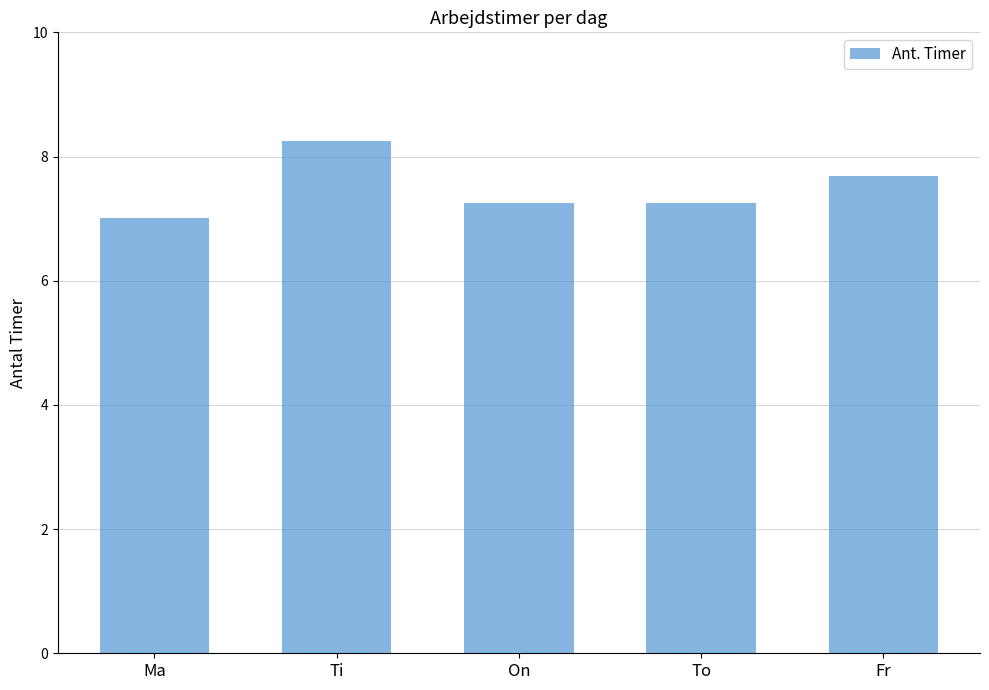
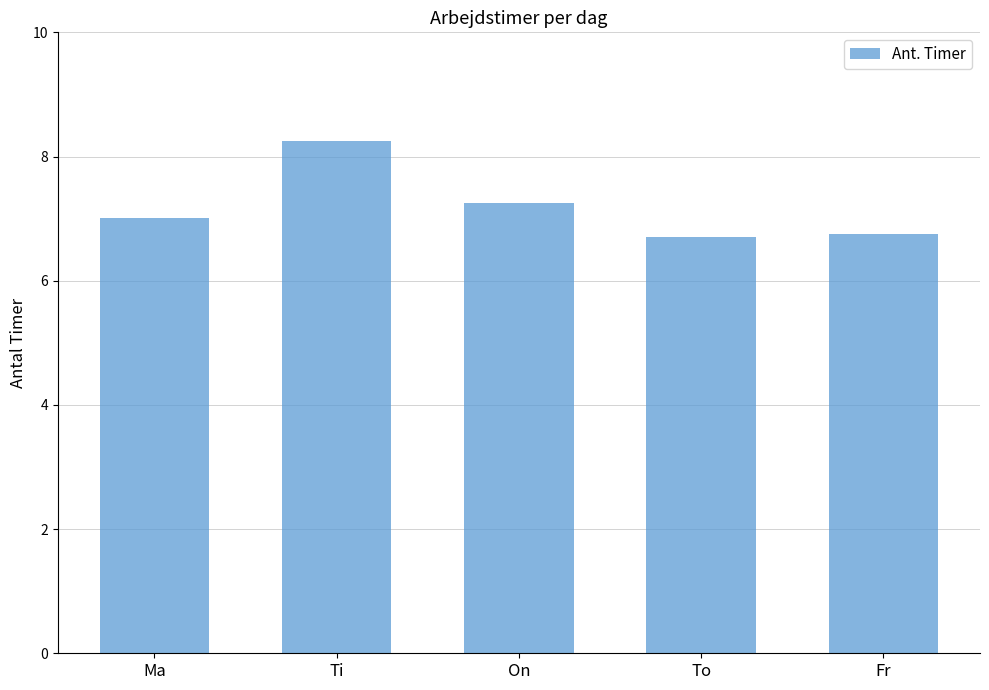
  {
    "Ma": 7.0,
    "Ti": 8.2,
    "On": 7.3,
-   "To": 7.3,
-   "Fr": 7.7
+   "To": 6.7,
+   "Fr": 6.8
  }
